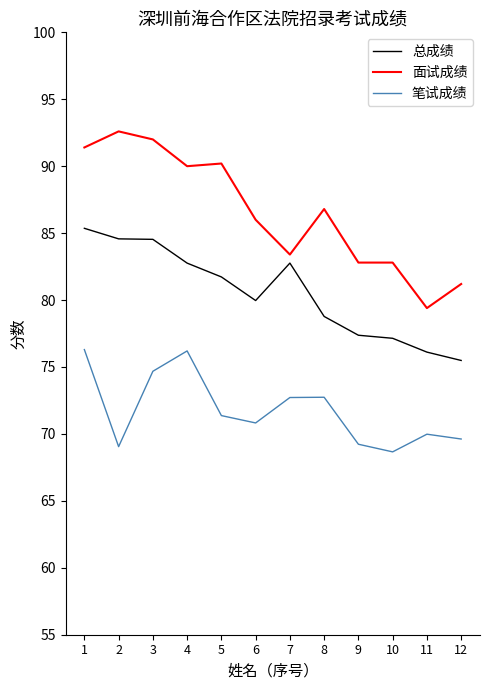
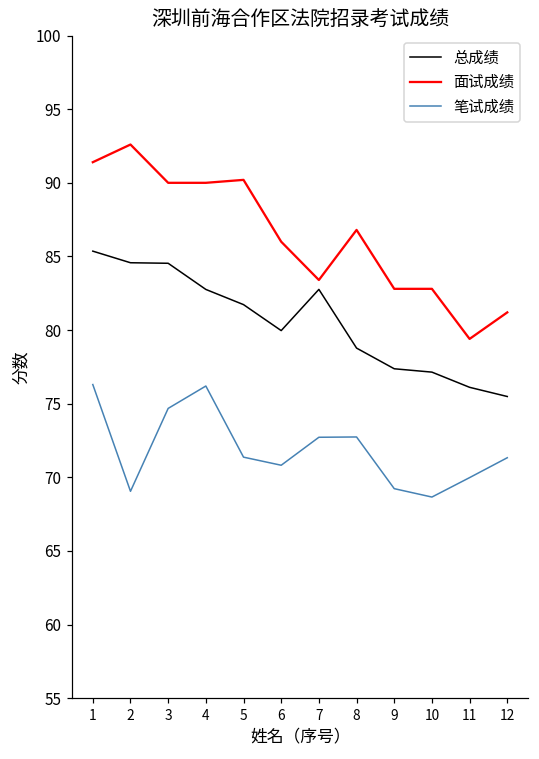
  {
    "总成绩": {
      "1": 85.4,
      "2": 84.6,
      "3": 84.5,
      "4": 82.8,
      "5": 81.7,
      "6": 80.0,
      "7": 82.8,
      "8": 78.8,
      "9": 77.4,
      "10": 77.1,
      "11": 76.1,
      "12": 75.5
    },
    "面试成绩": {
      "1": 91.4,
      "2": 92.6,
-     "3": 92,
+     "3": 90,
      "4": 90,
      "5": 90.2,
      "6": 86,
      "7": 83.4,
      "8": 86.8,
      "9": 82.8,
      "10": 82.8,
      "11": 79.4,
      "12": 81.2
    },
    "笔试成绩": {
      "1": 76.3,
      "2": 69.1,
      "3": 74.7,
      "4": 76.2,
      "5": 71.4,
      "6": 70.8,
      "7": 72.7,
      "8": 72.7,
      "9": 69.2,
      "10": 68.7,
      "11": 70.0,
-     "12": 69.6
+     "12": 71.3
    }
  }
